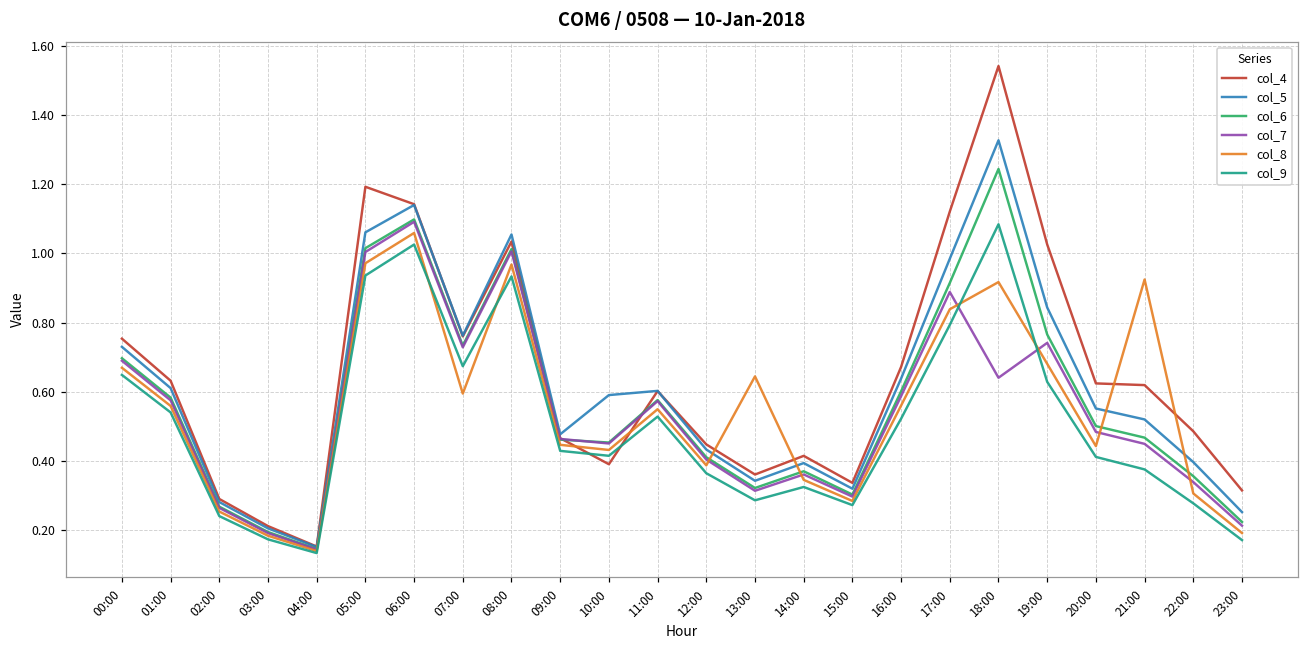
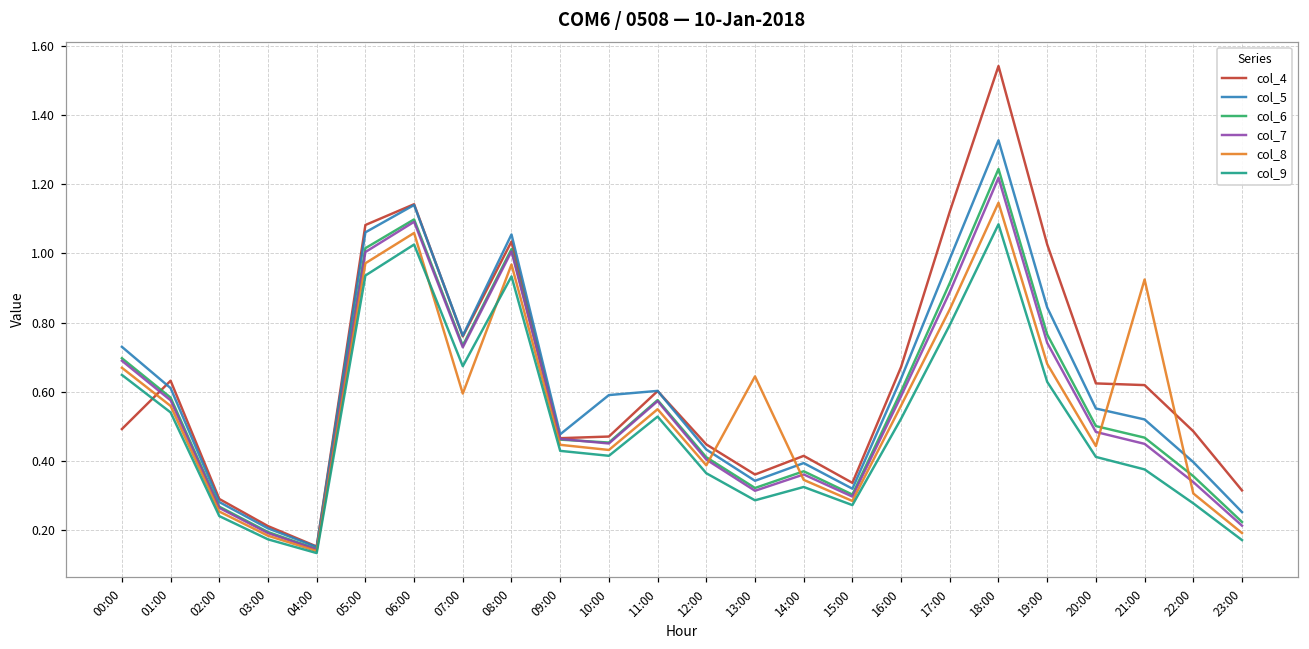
  {
    "col_4": {
-     "00:00": 0.75,
+     "00:00": 0.49,
      "01:00": 0.63,
      "02:00": 0.29,
-     "05:00": 1.19,
+     "05:00": 1.08,
      "08:00": 1.03,
-     "10:00": 0.39,
+     "10:00": 0.47,
      "12:00": 0.45,
      "13:00": 0.36,
      "14:00": 0.42,
      "15:00": 0.34,
      "16:00": 0.67,
      "17:00": 1.12,
      "18:00": 1.54,
      "19:00": 1.03,
      "20:00": 0.62,
      "21:00": 0.62,
      "22:00": 0.49,
      "23:00": 0.32
    },
    "col_5": {
      "00:00": 0.73,
      "01:00": 0.61,
      "02:00": 0.28,
      "05:00": 1.06,
      "08:00": 1.05,
      "09:00": 0.48,
      "10:00": 0.59,
      "12:00": 0.43,
      "13:00": 0.34,
      "14:00": 0.39,
      "15:00": 0.32,
      "16:00": 0.64,
      "17:00": 0.98,
      "18:00": 1.33,
      "19:00": 0.84,
      "20:00": 0.55,
      "21:00": 0.52,
      "22:00": 0.40,
      "23:00": 0.25
    },
    "col_7": {
      "05:00": 1.00,
      "13:00": 0.31,
      "14:00": 0.36,
      "16:00": 0.59,
      "17:00": 0.89,
-     "18:00": 0.64,
+     "18:00": 1.22,
      "19:00": 0.74,
      "20:00": 0.48,
      "21:00": 0.45,
      "22:00": 0.34,
      "23:00": 0.21
    },
    "col_8": {
      "00:00": 0.67,
      "01:00": 0.56,
      "02:00": 0.25,
      "05:00": 0.97,
      "06:00": 1.06,
      "07:00": 0.60,
      "08:00": 0.97,
      "09:00": 0.45,
      "10:00": 0.43,
      "11:00": 0.55,
      "12:00": 0.39,
      "13:00": 0.64,
      "14:00": 0.35,
      "15:00": 0.28,
      "16:00": 0.56,
      "17:00": 0.84,
-     "18:00": 0.92,
+     "18:00": 1.15,
      "19:00": 0.68,
      "20:00": 0.44,
      "21:00": 0.92,
      "22:00": 0.31,
      "23:00": 0.19
    }
  }
